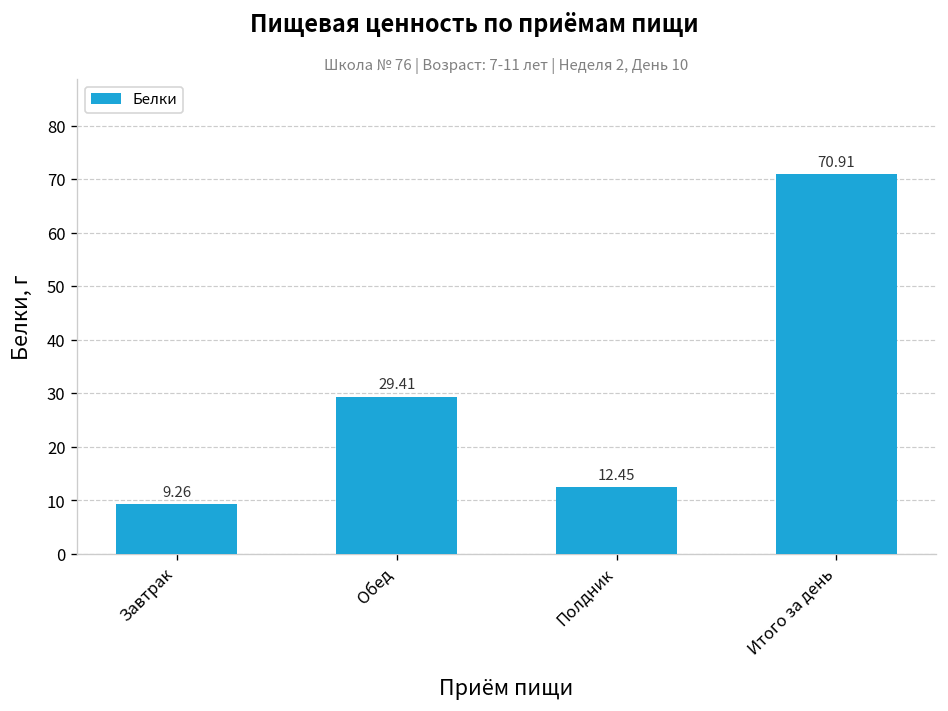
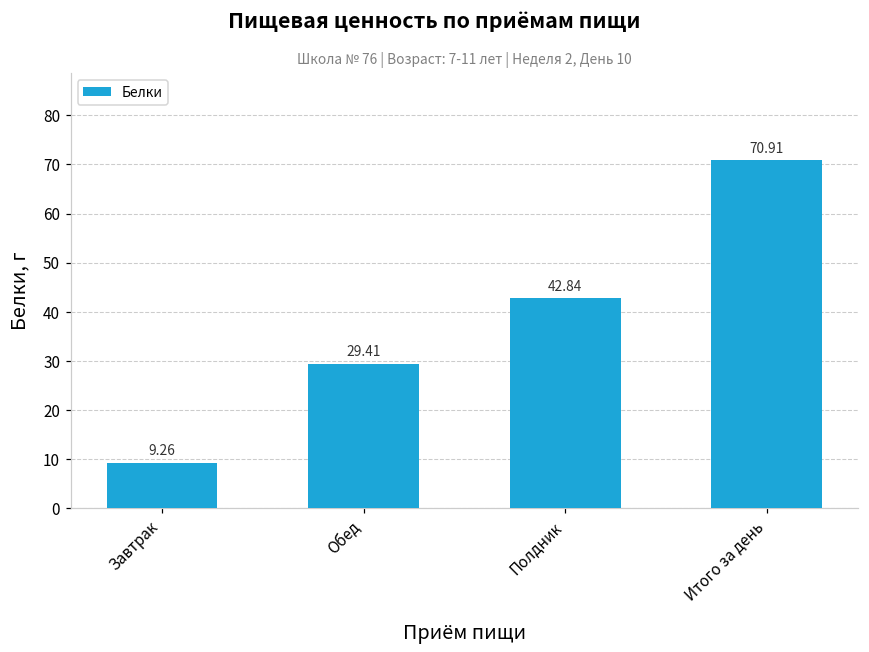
  {
    "Завтрак": 9.26,
    "Обед": 29.41,
-   "Полдник": 12.45,
+   "Полдник": 42.84,
    "Итого за день": 70.91
  }
